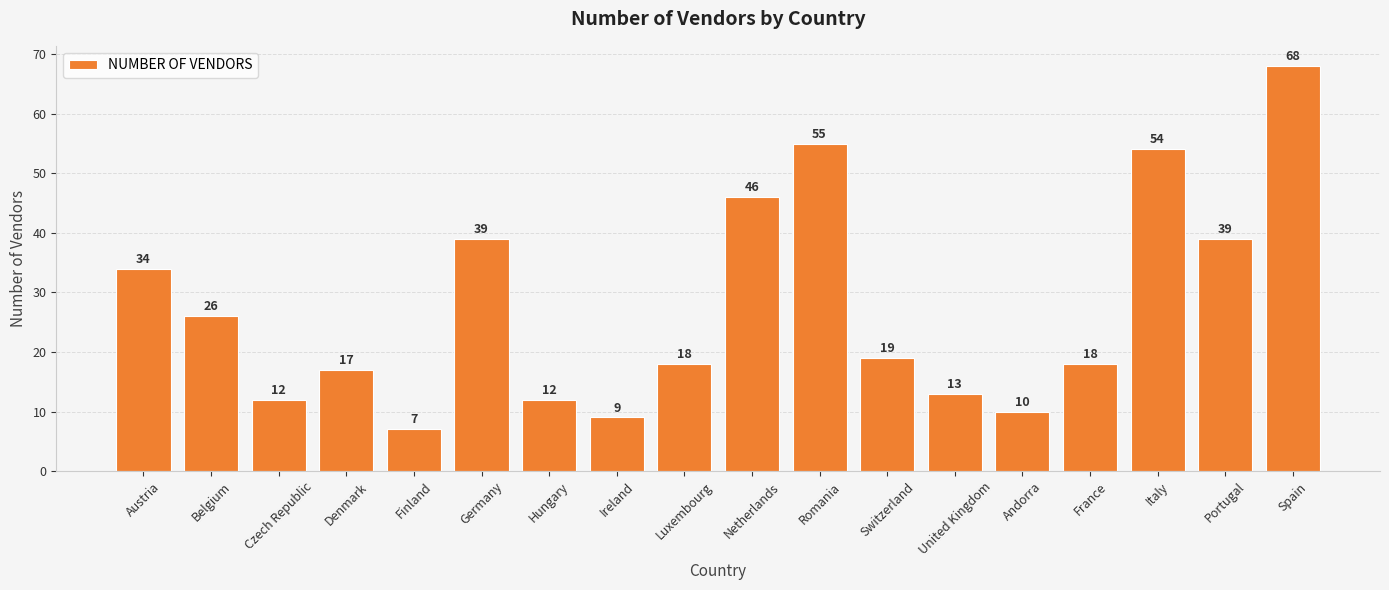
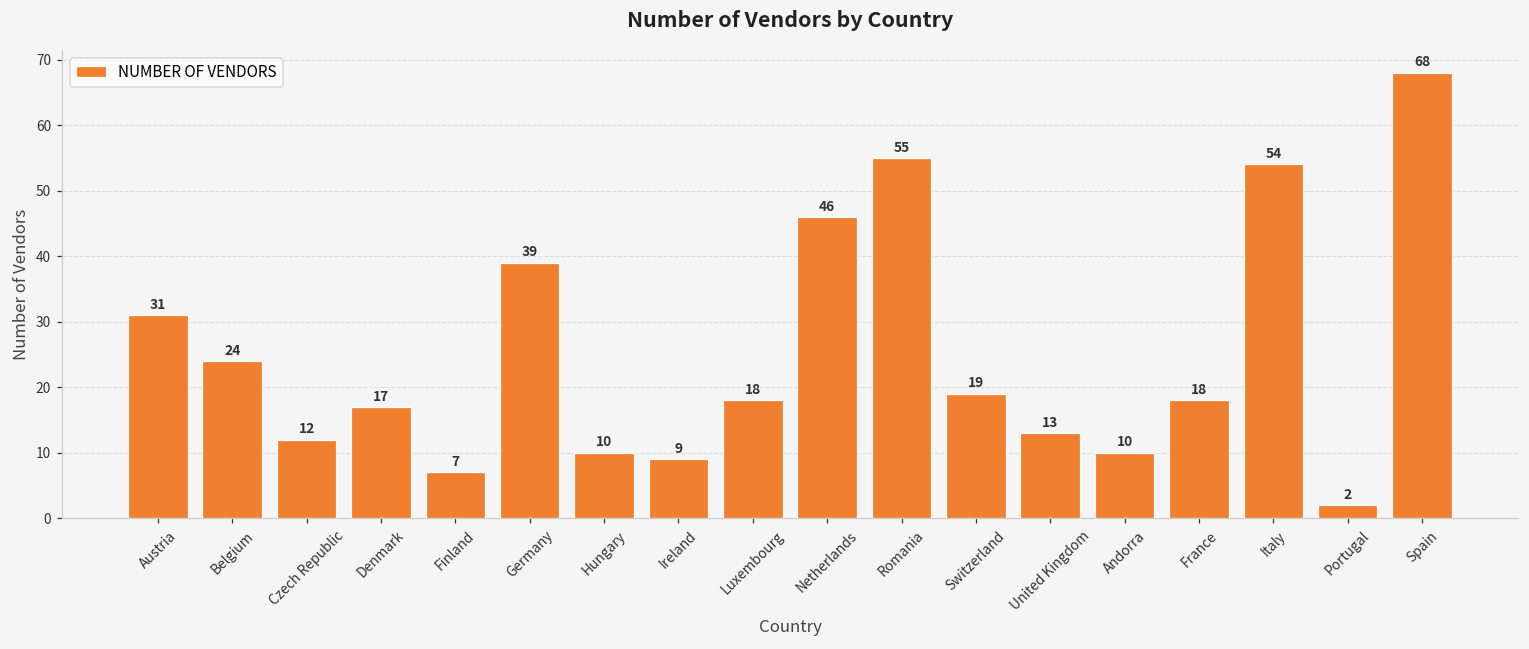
  {
-   "Austria": 34,
-   "Belgium": 26,
+   "Austria": 31,
+   "Belgium": 24,
    "Czech Republic": 12,
    "Denmark": 17,
    "Finland": 7,
    "Germany": 39,
-   "Hungary": 12,
+   "Hungary": 10,
    "Ireland": 9,
    "Luxembourg": 18,
    "Netherlands": 46,
    "Romania": 55,
    "Switzerland": 19,
    "United Kingdom": 13,
    "Andorra": 10,
    "France": 18,
    "Italy": 54,
-   "Portugal": 39,
+   "Portugal": 2,
    "Spain": 68
  }
